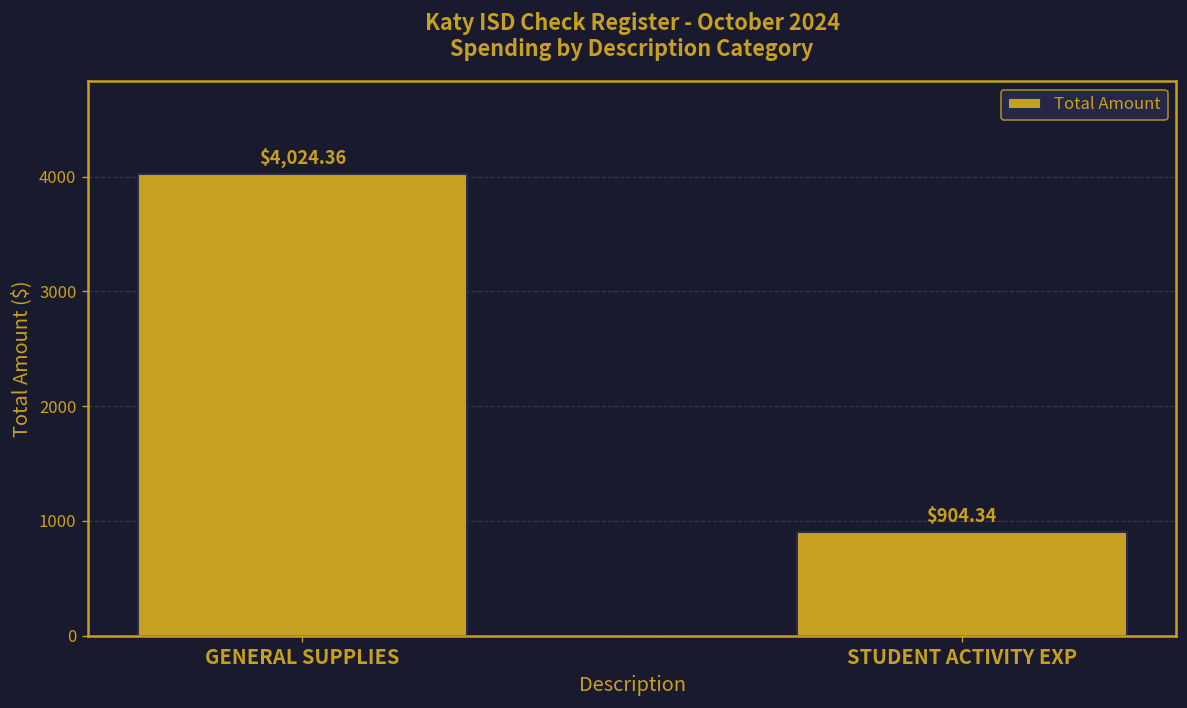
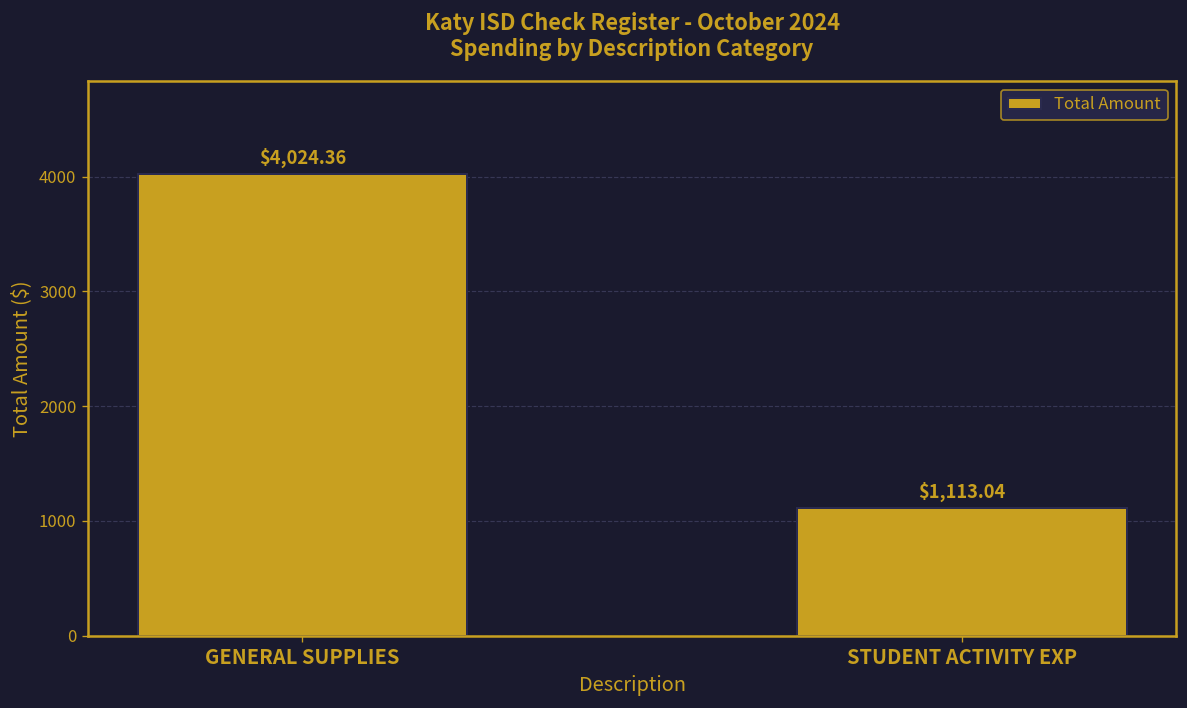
  {
    "GENERAL SUPPLIES": "$4,024.36",
-   "STUDENT ACTIVITY EXP": "$904.34"
+   "STUDENT ACTIVITY EXP": "$1,113.04"
  }
